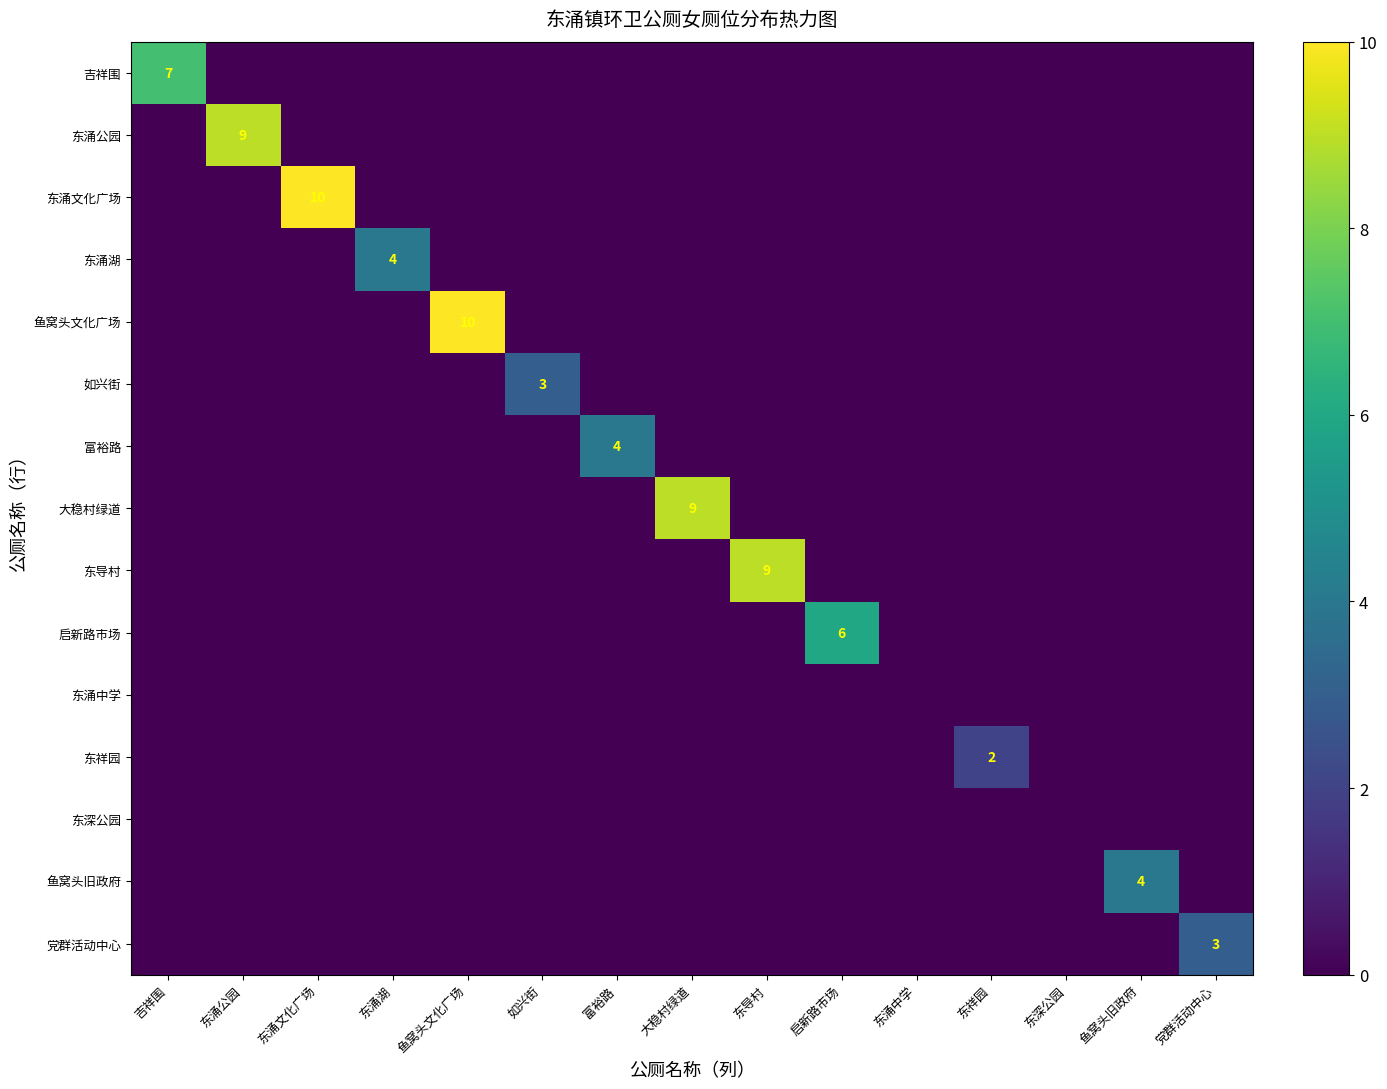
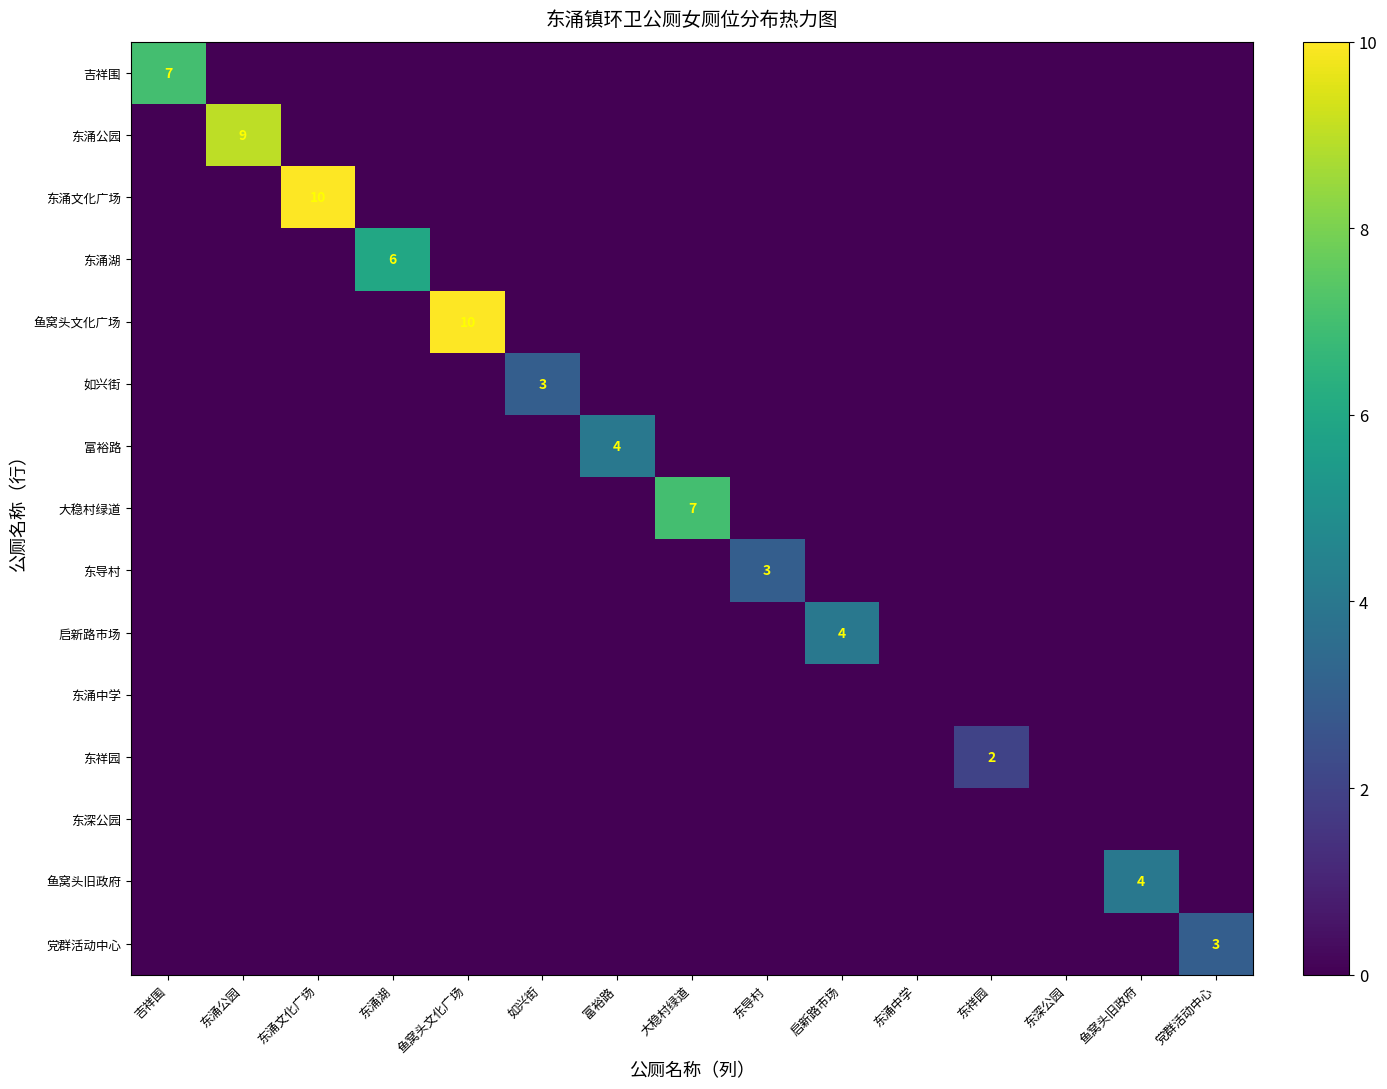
  {
    "吉祥围": {
      "吉祥围": 7
    },
    "东涌公园": {
      "东涌公园": 9
    },
    "东涌湖": {
-     "东涌湖": 4
+     "东涌湖": 6
    },
    "如兴街": {
      "如兴街": 3
    },
    "富裕路": {
      "富裕路": 4
    },
    "大稳村绿道": {
-     "大稳村绿道": 9
+     "大稳村绿道": 7
    },
    "东导村": {
-     "东导村": 9
+     "东导村": 3
    },
    "启新路市场": {
-     "启新路市场": 6
+     "启新路市场": 4
    },
    "东祥园": {
      "东祥园": 2
    },
    "鱼窝头旧政府": {
      "鱼窝头旧政府": 4
    },
    "党群活动中心": {
      "党群活动中心": 3
    }
  }
